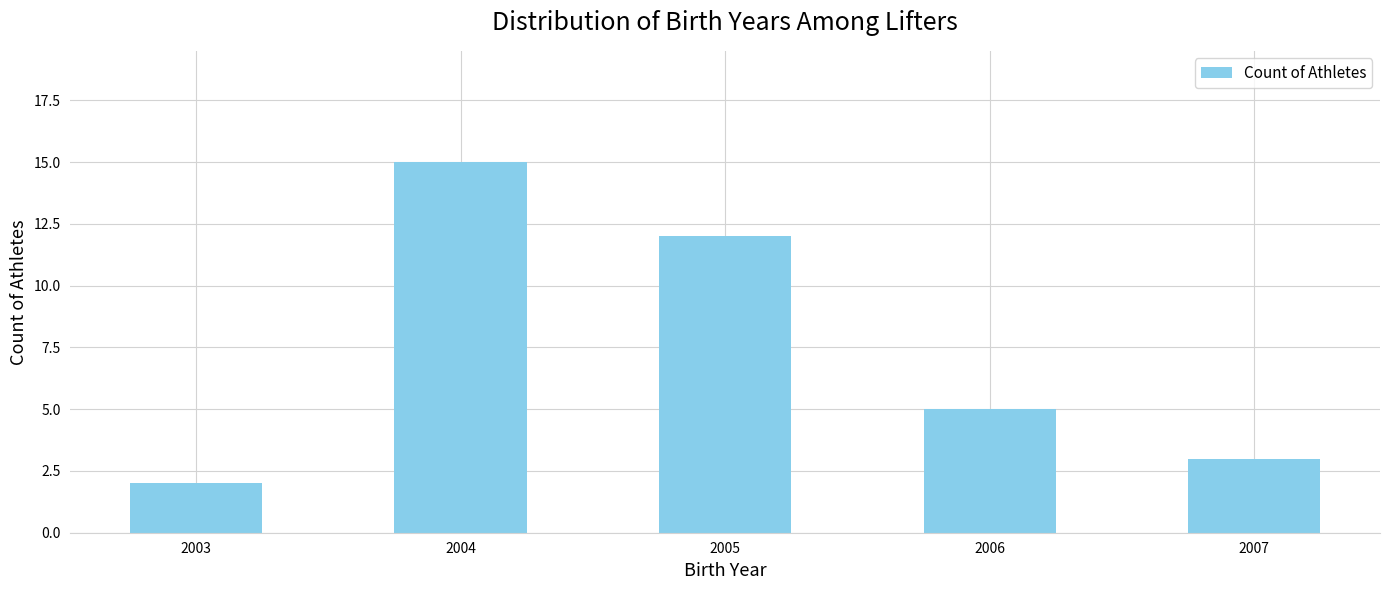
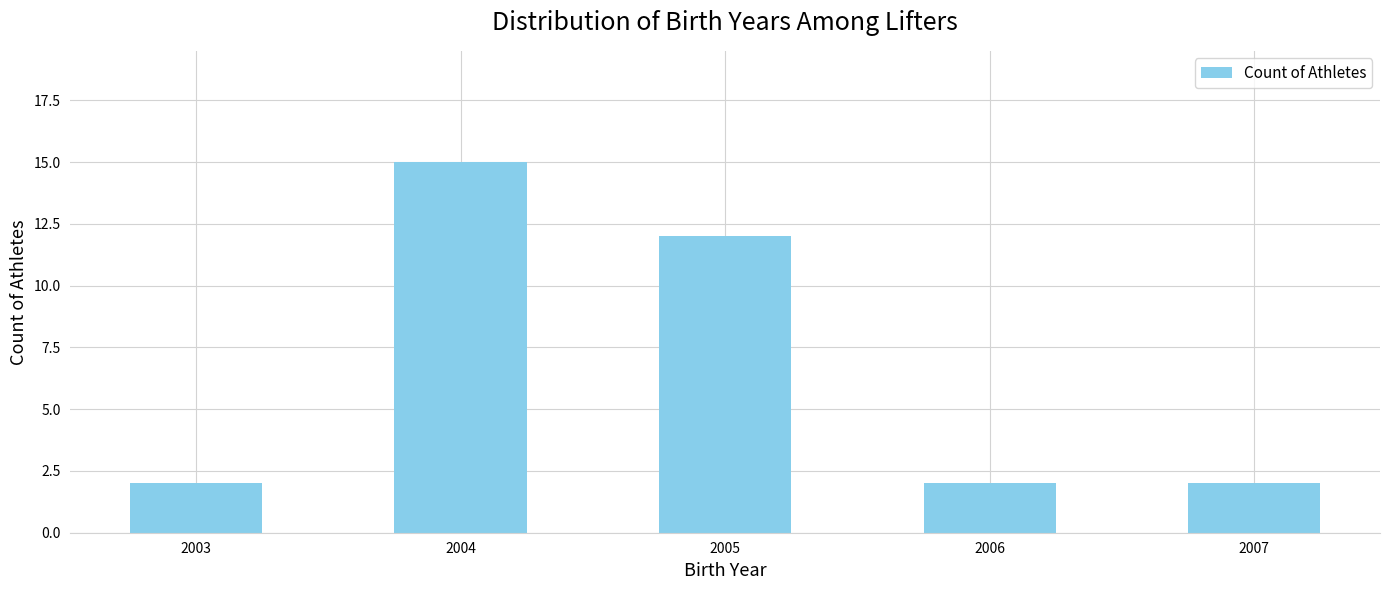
  {
    "2003": 2,
    "2004": 15,
    "2005": 12,
-   "2006": 5,
-   "2007": 3
+   "2006": 2,
+   "2007": 2
  }
